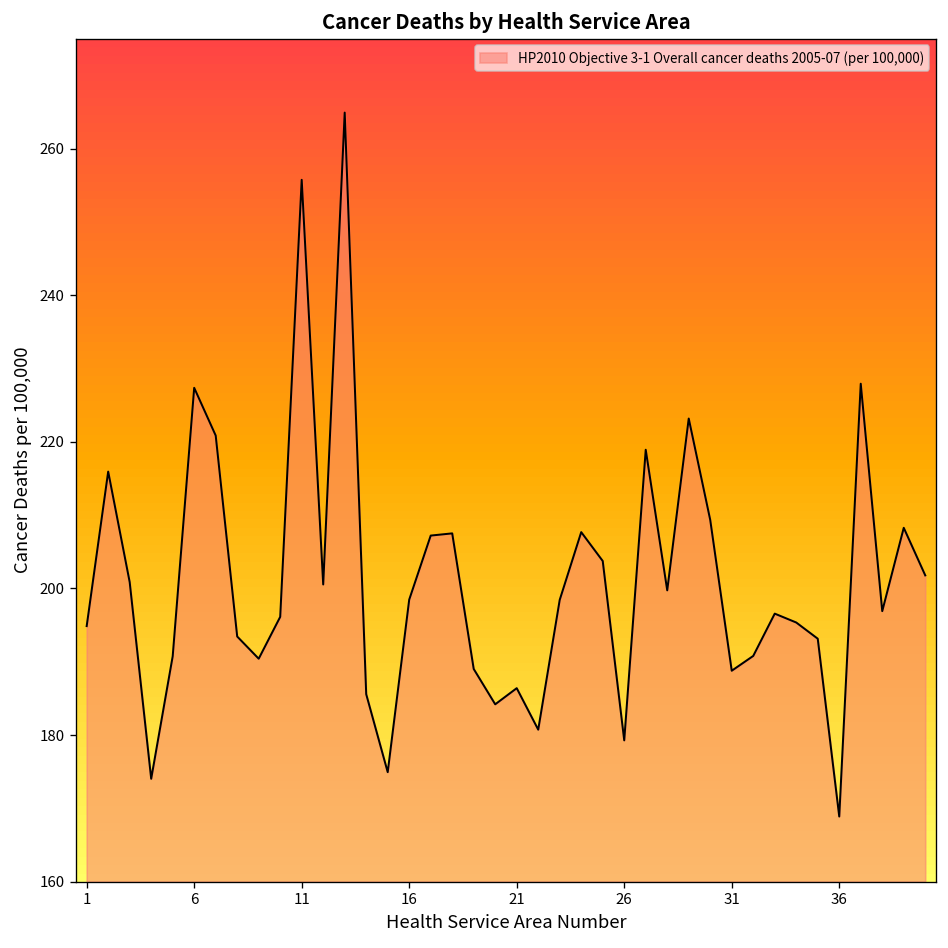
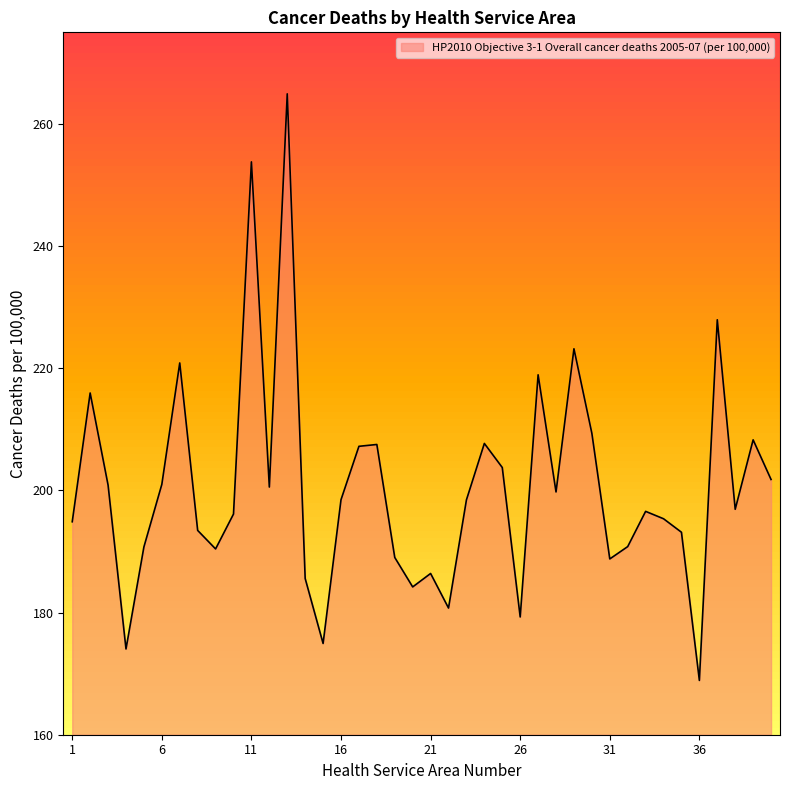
  {
    "1": 195,
-   "6": 227,
-   "11": 256,
+   "6": 201,
+   "11": 254,
    "16": 198,
    "21": 186,
    "26": 179,
    "31": 189,
    "36": 169
  }
